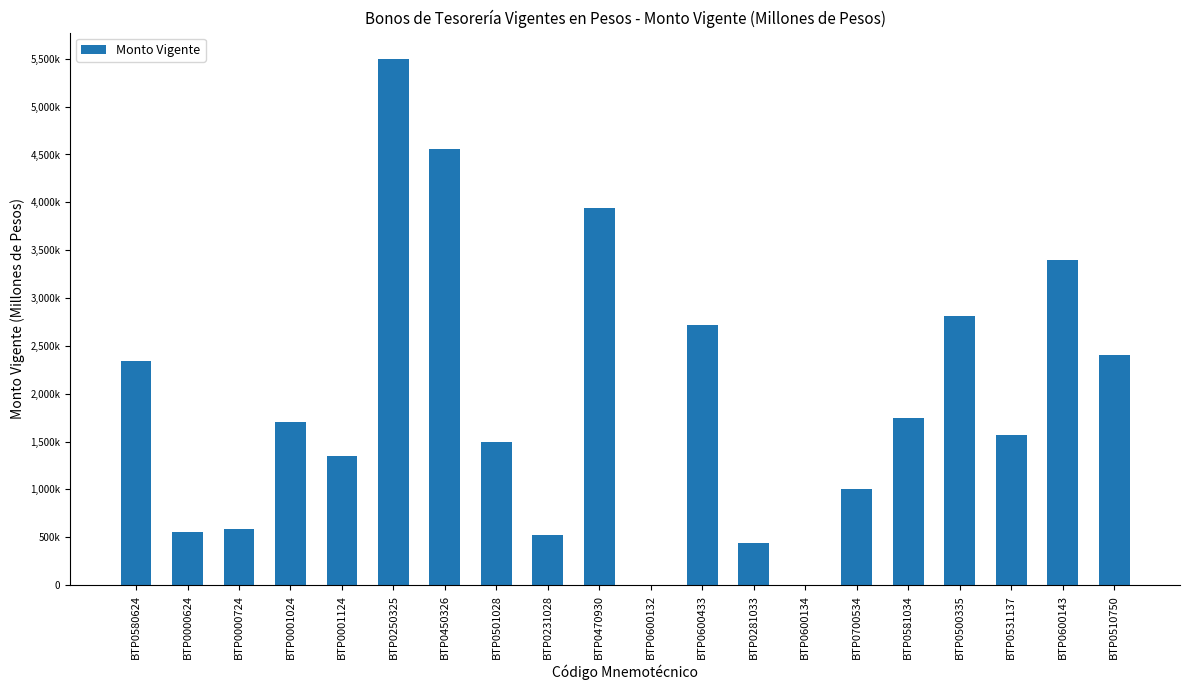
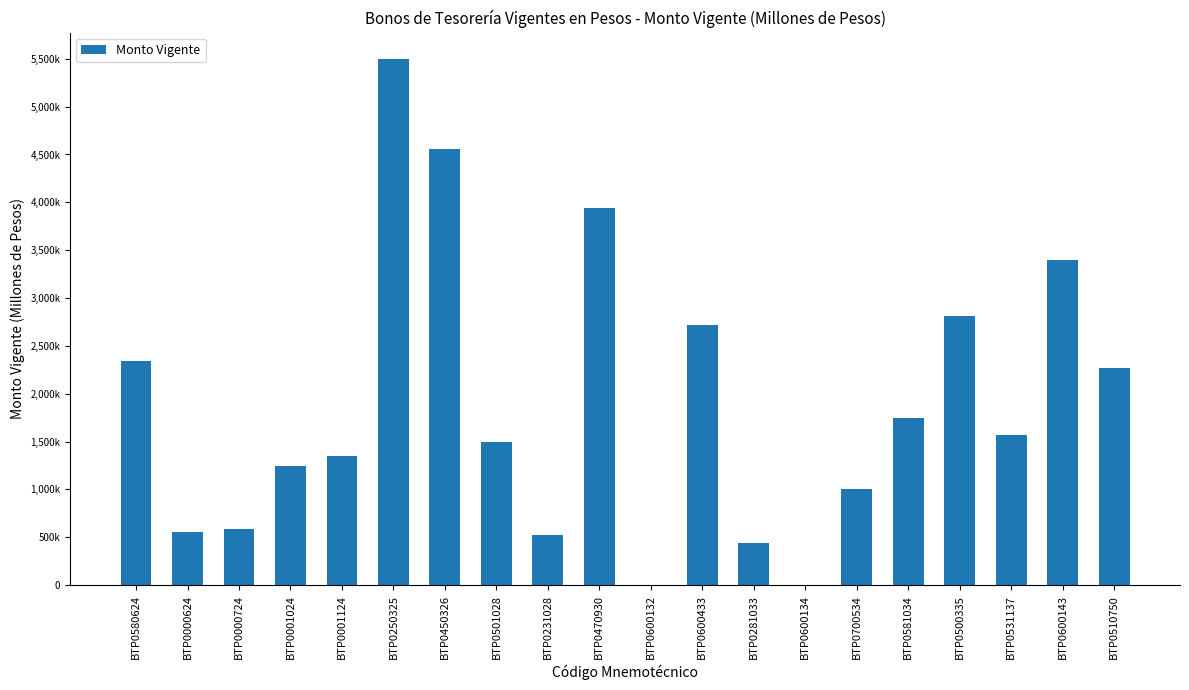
  {
    "BTP0580624": "2,300,000",
    "BTP0000624": "600,000",
    "BTP0000724": "600,000",
-   "BTP0001024": "1,700,000",
+   "BTP0001024": "1,200,000",
    "BTP0001124": "1,300,000",
    "BTP0250325": "5,500,000",
    "BTP0450326": "4,600,000",
    "BTP0501028": "1,500,000",
    "BTP0231028": "500,000",
    "BTP0470930": "3,900,000",
    "BTP0600433": "2,700,000",
    "BTP0281033": "400,000",
    "BTP0700534": "1,000,000",
    "BTP0581034": "1,800,000",
    "BTP0500335": "2,800,000",
    "BTP0531137": "1,600,000",
    "BTP0600143": "3,400,000",
-   "BTP0510750": "2,400,000"
+   "BTP0510750": "2,300,000"
  }
